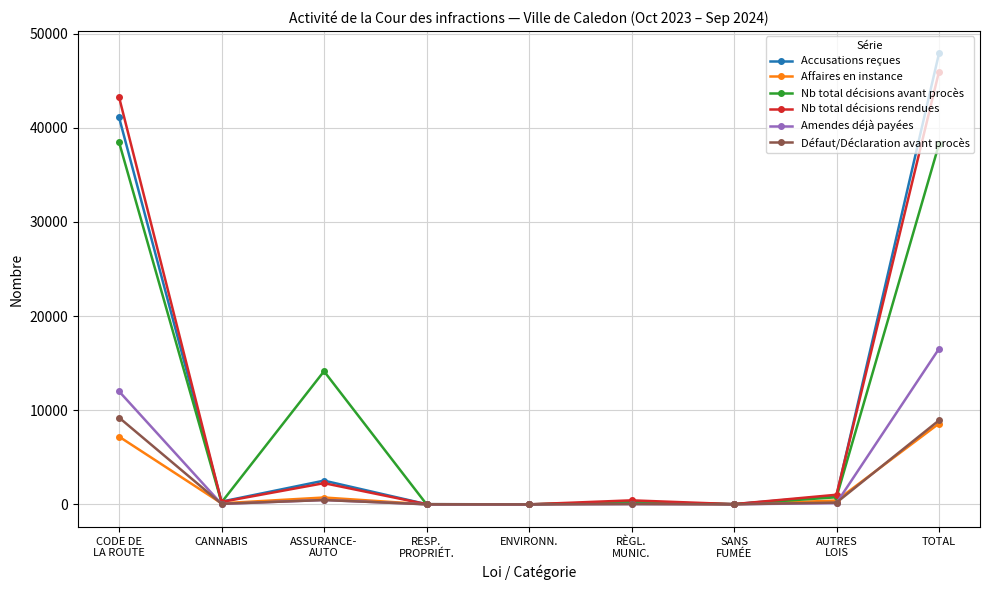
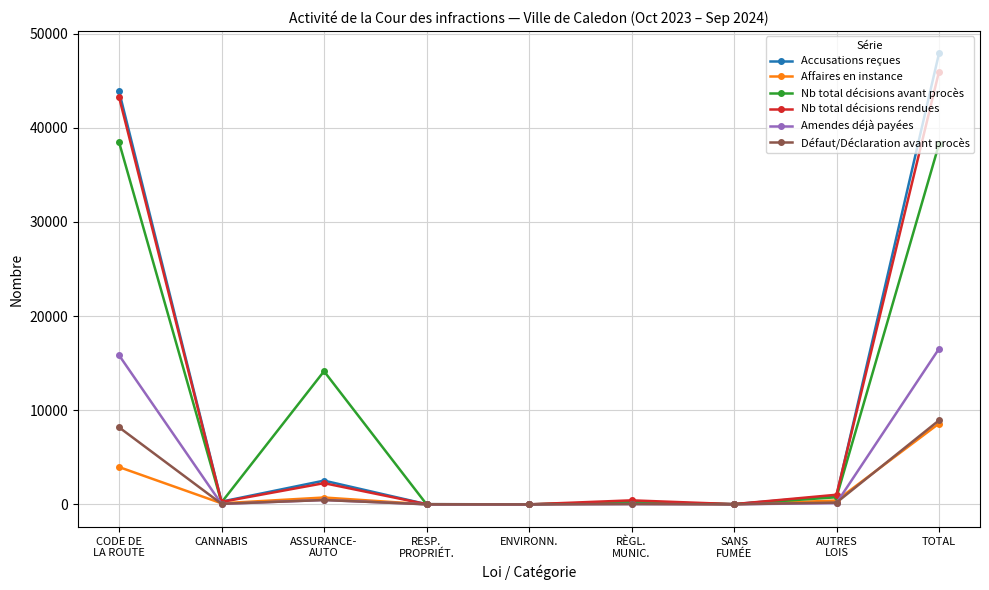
  {
    "Accusations reçues": {
-     "CODE DE LA ROUTE": 41000,
+     "CODE DE LA ROUTE": 44000,
      "ASSURANCE- AUTO": 3000
    },
    "Affaires en instance": {
-     "CODE DE LA ROUTE": 7000,
+     "CODE DE LA ROUTE": 4000,
      "TOTAL": 9000
    },
    "Nb total décisions avant procès": {
      "CODE DE LA ROUTE": 38000,
      "ASSURANCE- AUTO": 14000
    },
    "Nb total décisions rendues": {
      "CODE DE LA ROUTE": 43000,
      "ASSURANCE- AUTO": 2000
    },
    "Amendes déjà payées": {
-     "CODE DE LA ROUTE": 12000,
+     "CODE DE LA ROUTE": 16000,
      "TOTAL": 17000
    },
    "Défaut/Déclaration avant procès": {
-     "CODE DE LA ROUTE": 9000,
+     "CODE DE LA ROUTE": 8000,
      "TOTAL": 9000
    }
  }
